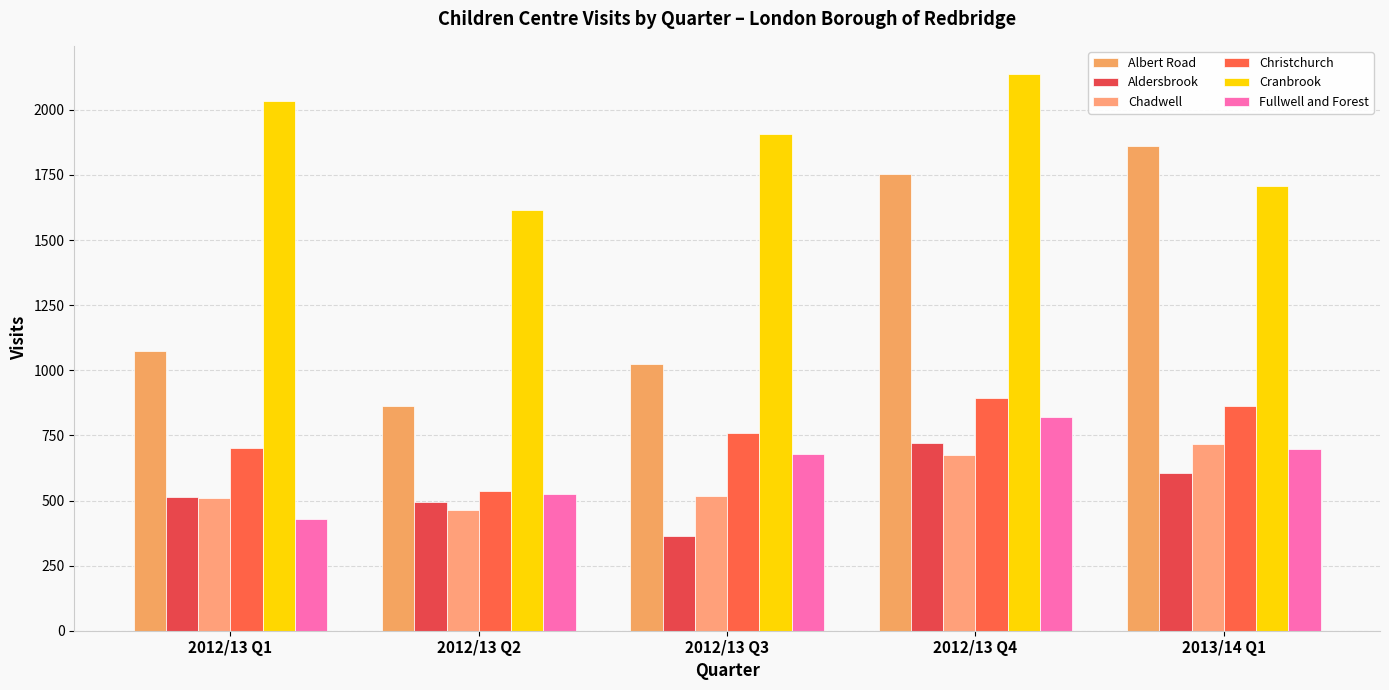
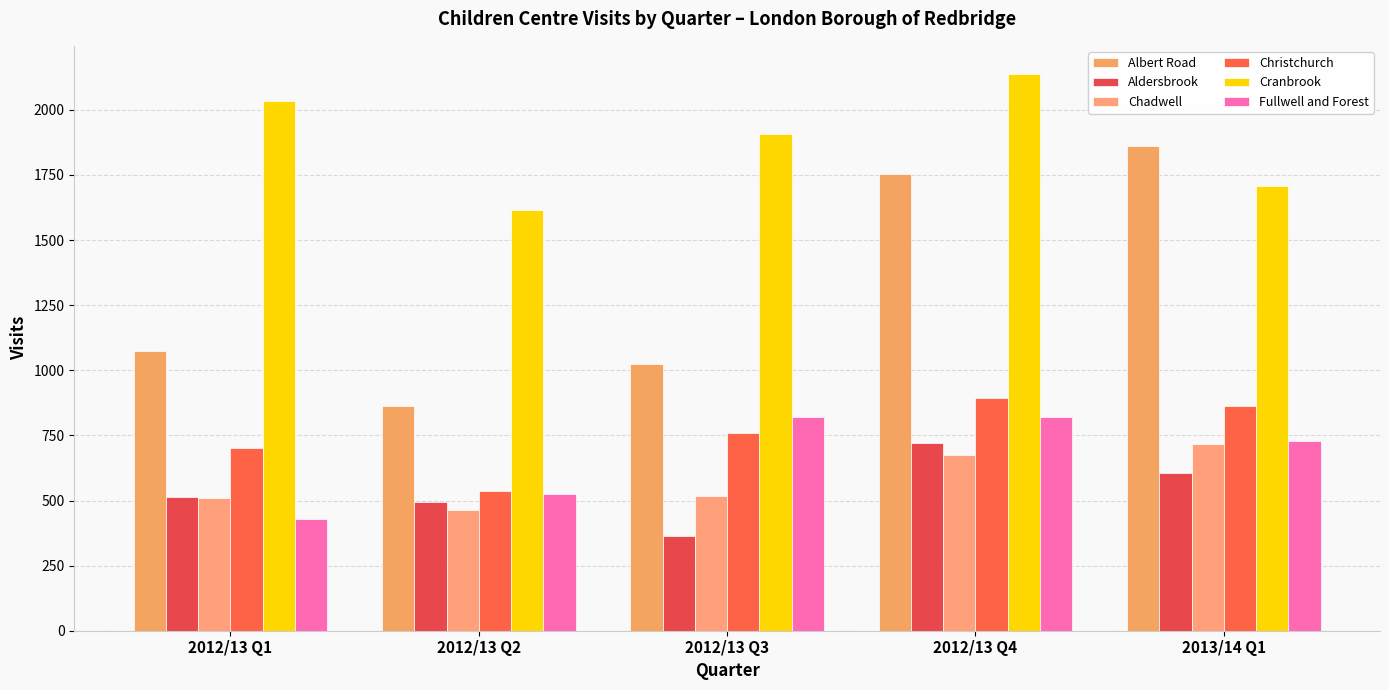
  {
    "Cranbrook": {
      "2012/13 Q1": 2030,
      "2012/13 Q2": 1620,
      "2012/13 Q3": 1910,
      "2012/13 Q4": 2140,
      "2013/14 Q1": 1710
    },
    "Fullwell and Forest": {
      "2012/13 Q1": 430,
      "2012/13 Q2": 530,
-     "2012/13 Q3": 680,
+     "2012/13 Q3": 820,
      "2012/13 Q4": 820,
-     "2013/14 Q1": 700
+     "2013/14 Q1": 730
    }
  }
